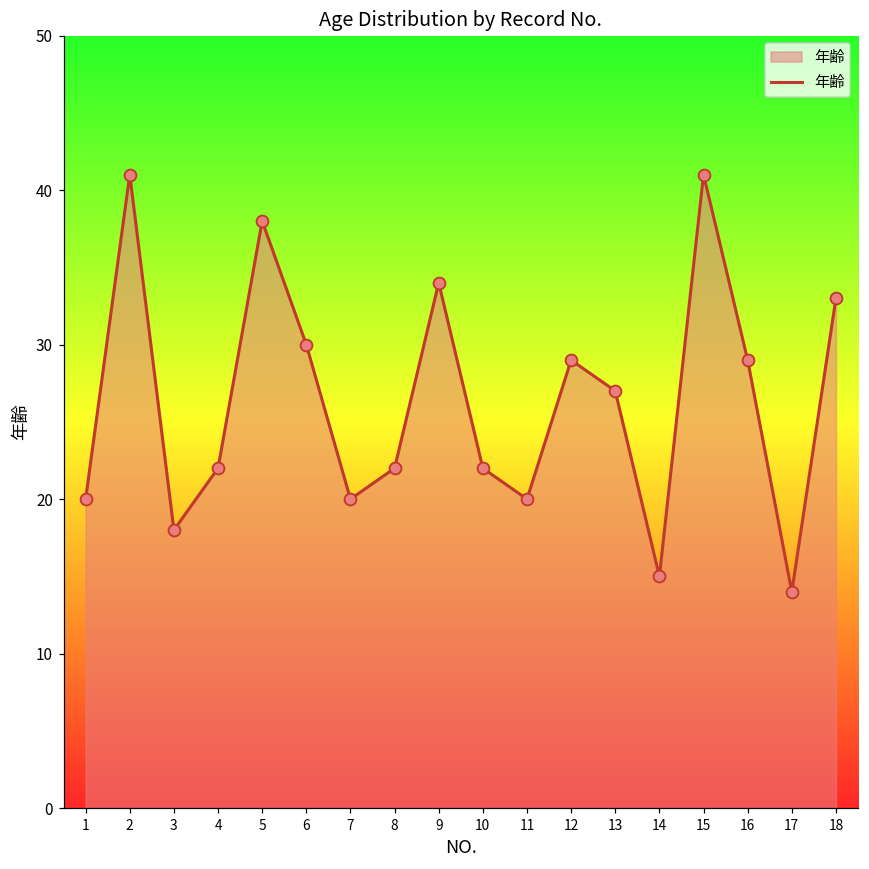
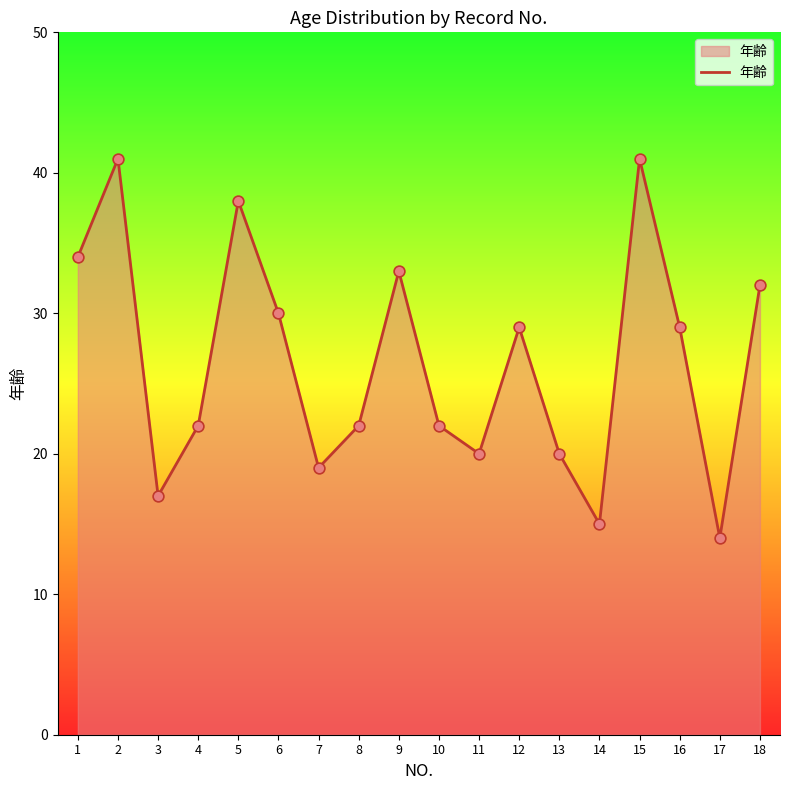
  {
-   "1": 20,
+   "1": 34,
    "2": 41,
-   "3": 18,
+   "3": 17,
    "4": 22,
    "5": 38,
    "6": 30,
-   "7": 20,
+   "7": 19,
    "8": 22,
-   "9": 34,
+   "9": 33,
    "10": 22,
    "11": 20,
    "12": 29,
-   "13": 27,
+   "13": 20,
    "14": 15,
    "15": 41,
    "16": 29,
    "17": 14,
-   "18": 33
+   "18": 32
  }
